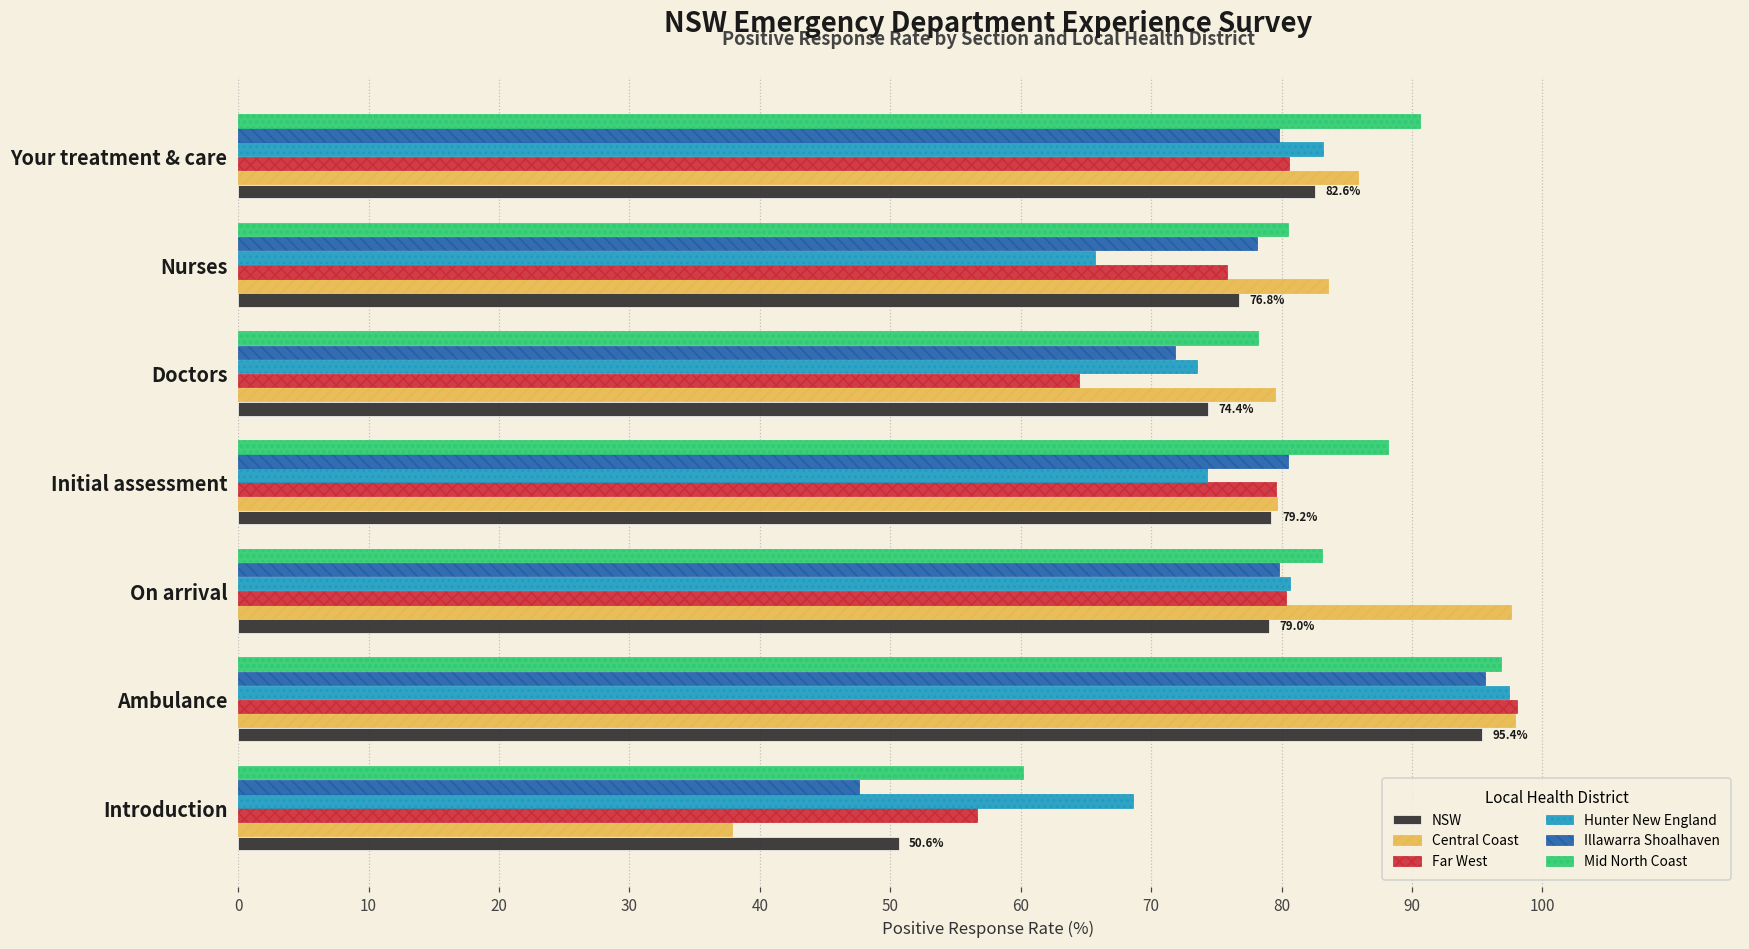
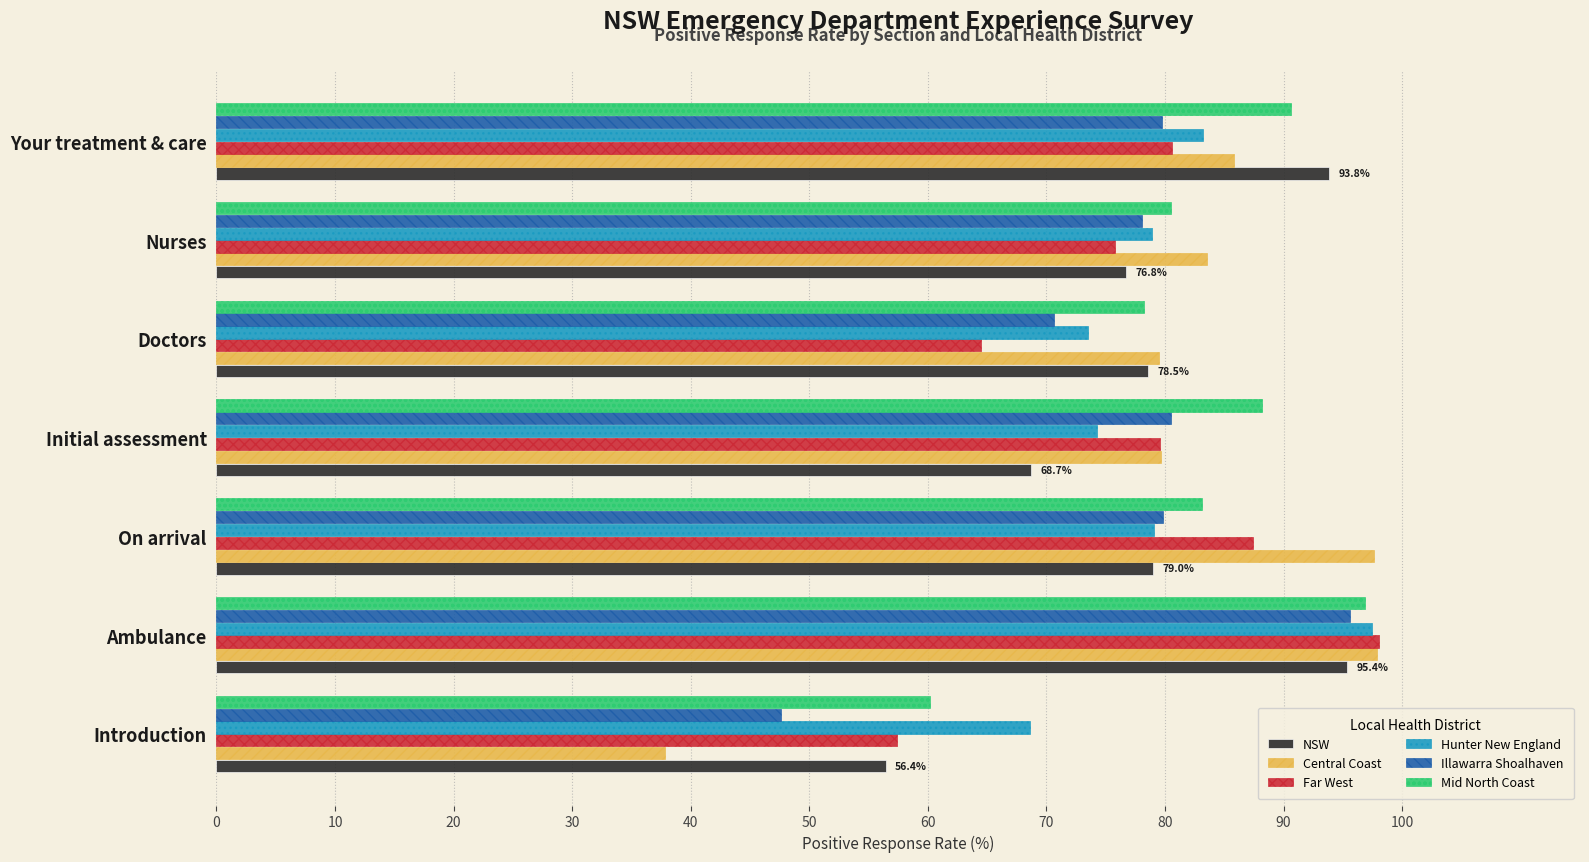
  {
    "NSW": {
-     "Your treatment & care": "82.6%",
+     "Your treatment & care": "93.8%",
      "Nurses": "76.8%",
-     "Doctors": "74.4%",
-     "Initial assessment": "79.2%",
+     "Doctors": "78.5%",
+     "Initial assessment": "68.7%",
      "On arrival": "79.0%",
      "Ambulance": "95.4%",
-     "Introduction": "50.6%"
+     "Introduction": "56.4%"
    },
    "Central Coast": {
      "Your treatment & care": "85.8",
      "Nurses": "83.6",
      "Initial assessment": "79.7",
      "On arrival": "97.6",
      "Introduction": "37.9"
    },
    "Far West": {
      "Your treatment & care": "80.6",
      "Nurses": "75.8",
      "Doctors": "64.4",
      "Initial assessment": "79.5",
-     "On arrival": "80.4",
+     "On arrival": "87.5",
      "Ambulance": "98.1",
-     "Introduction": "56.6"
+     "Introduction": "57.4"
    },
    "Hunter New England": {
      "Your treatment & care": "83.2",
-     "Nurses": "65.7",
+     "Nurses": "78.9",
      "Doctors": "73.5",
      "Initial assessment": "74.3",
-     "On arrival": "80.7",
+     "On arrival": "79.1",
      "Ambulance": "97.5",
      "Introduction": "68.7"
    },
    "Illawarra Shoalhaven": {
      "Your treatment & care": "79.8",
      "Nurses": "78.1",
-     "Doctors": "71.9",
+     "Doctors": "70.7",
      "Initial assessment": "80.5",
      "On arrival": "79.8",
      "Ambulance": "95.6",
      "Introduction": "47.6"
    },
    "Mid North Coast": {
      "Your treatment & care": "90.6",
      "Nurses": "80.5",
      "Doctors": "78.2",
      "Initial assessment": "88.2",
      "On arrival": "83.1",
      "Ambulance": "96.9",
      "Introduction": "60.2"
    }
  }
